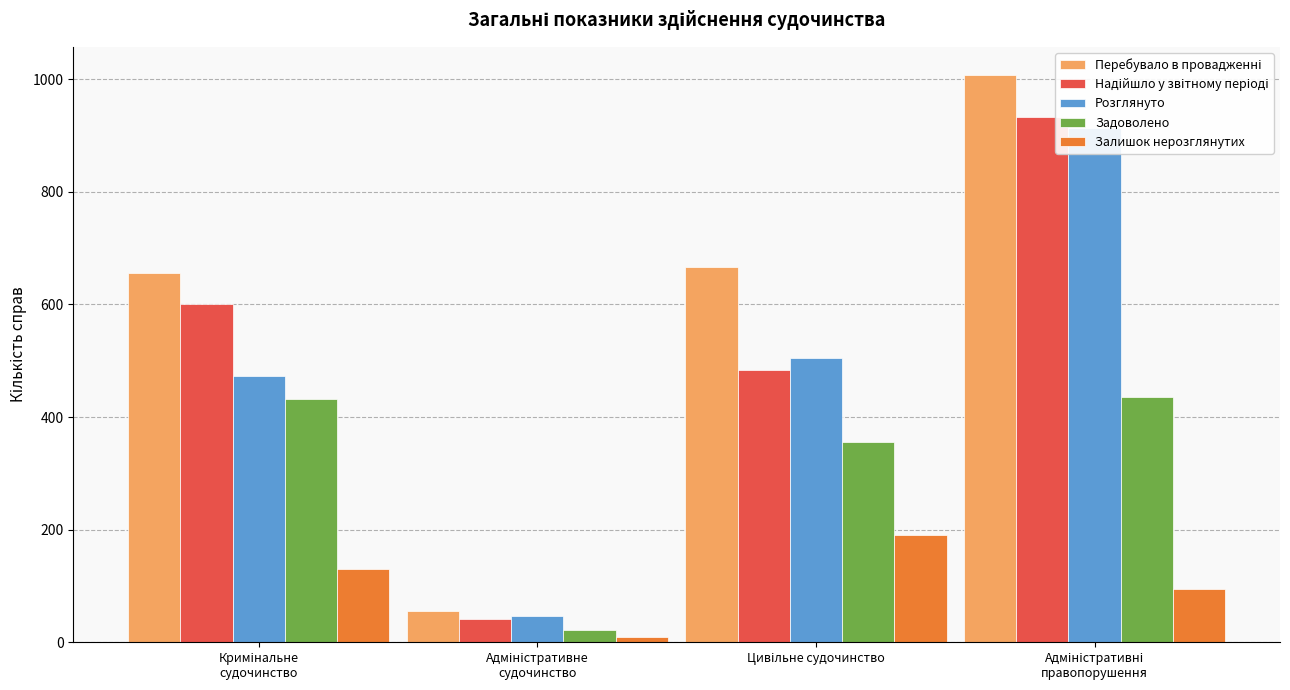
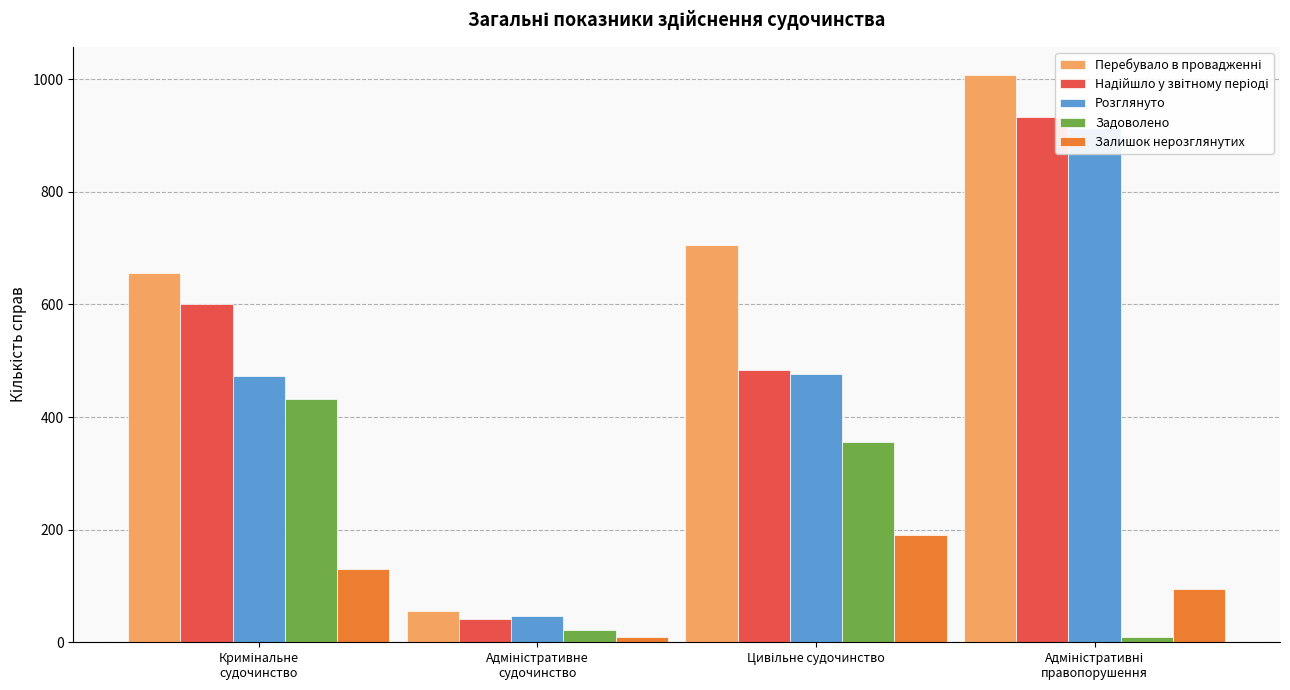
  {
    "Перебувало в провадженні": {
      "Кримінальне судочинство": 660,
      "Адміністративне судочинство": 60,
-     "Цивільне судочинство": 670,
+     "Цивільне судочинство": 710,
      "Адміністративні правопорушення": 1010
    },
    "Розглянуто": {
      "Кримінальне судочинство": 470,
      "Адміністративне судочинство": 50,
-     "Цивільне судочинство": 500
+     "Цивільне судочинство": 480
    },
    "Задоволено": {
      "Кримінальне судочинство": 430,
      "Адміністративне судочинство": 20,
      "Цивільне судочинство": 360,
-     "Адміністративні правопорушення": 440
+     "Адміністративні правопорушення": 10
    }
  }
